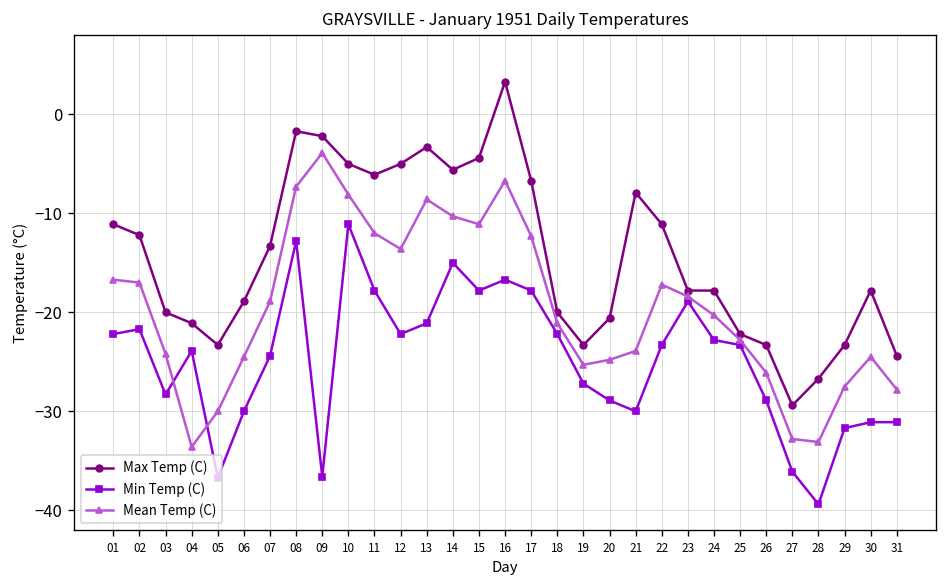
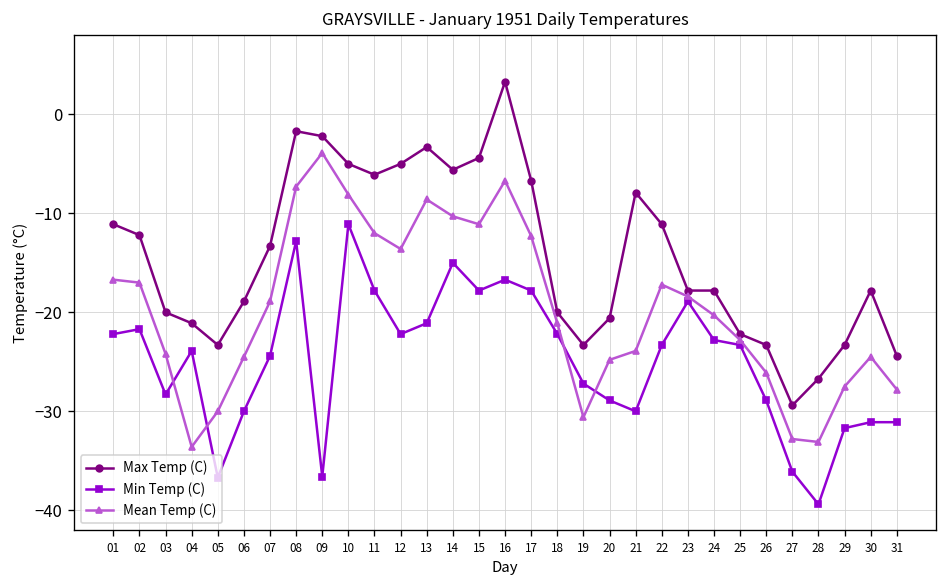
  {
    "Max Temp (C)": {
      "01": -11,
      "02": -12,
      "03": -20,
      "04": -21,
      "05": -23,
      "06": -19,
      "07": -13,
      "08": -2,
      "09": -2,
      "10": -5,
      "11": -6,
      "12": -5,
      "13": -3,
      "14": -6,
      "15": -4,
      "16": 3,
      "17": -7,
      "18": -20,
      "19": -23,
      "20": -21,
      "21": -8,
      "22": -11,
      "23": -18,
      "24": -18,
      "25": -22,
      "26": -23,
      "27": -29,
      "28": -27,
      "29": -23,
      "30": -18,
      "31": -24
    },
    "Min Temp (C)": {
      "01": -22,
      "02": -22,
      "03": -28,
      "04": -24,
      "06": -30,
      "07": -24,
      "08": -13,
      "09": -37,
      "10": -11,
      "11": -18,
      "12": -22,
      "13": -21,
      "14": -15,
      "15": -18,
      "16": -17,
      "17": -18,
      "18": -22,
      "19": -27,
      "20": -29,
      "21": -30,
      "22": -23,
      "23": -19,
      "24": -23,
      "25": -23,
      "26": -29,
      "27": -36,
      "28": -39,
      "29": -32,
      "30": -31,
      "31": -31
    },
    "Mean Temp (C)": {
      "01": -17,
      "02": -17,
      "03": -24,
      "04": -34,
      "05": -30,
      "06": -25,
      "07": -19,
      "08": -7,
      "09": -4,
      "10": -8,
      "11": -12,
      "12": -14,
      "13": -9,
      "14": -10,
      "15": -11,
      "16": -7,
      "17": -12,
      "18": -21,
-     "19": -25,
+     "19": -31,
      "20": -25,
      "21": -24,
      "22": -17,
      "23": -18,
      "24": -20,
      "25": -23,
      "26": -26,
      "27": -33,
      "28": -33,
      "29": -28,
      "30": -25,
      "31": -28
    }
  }
